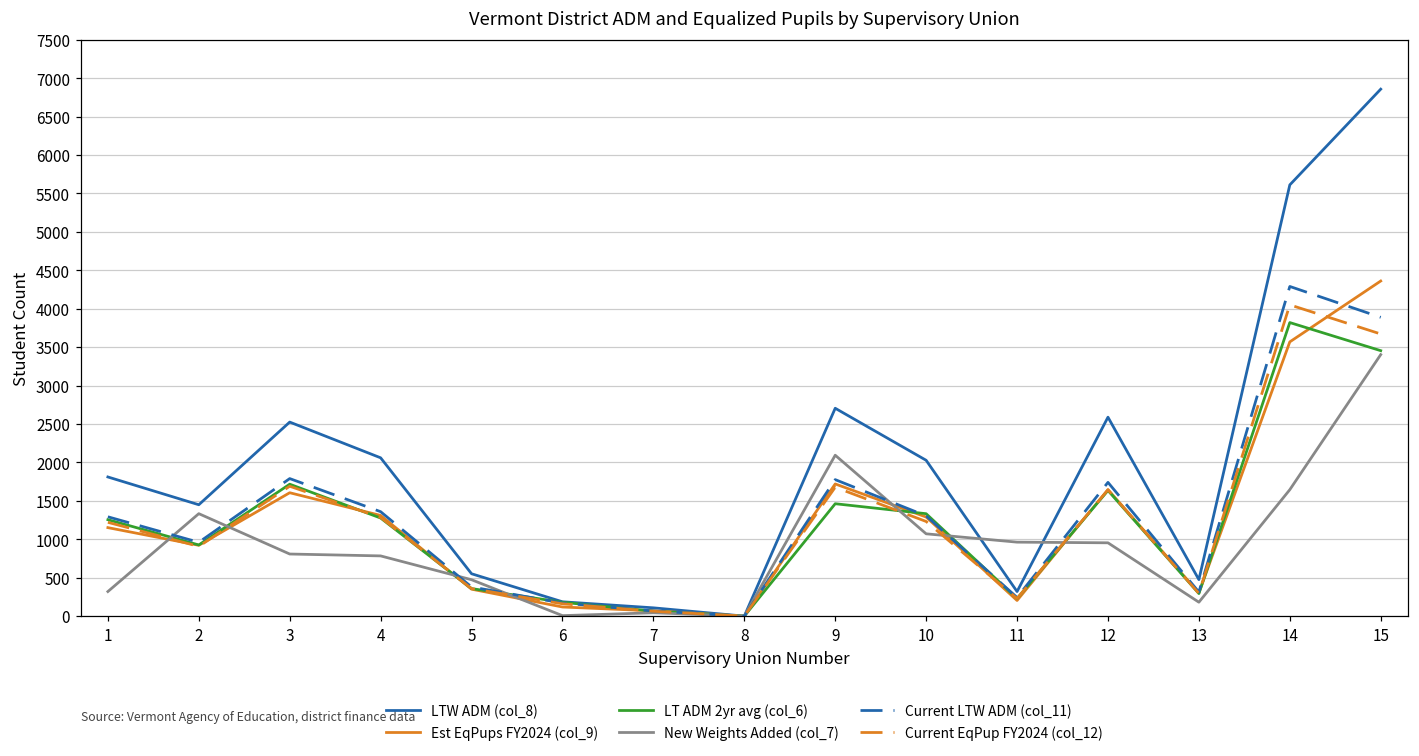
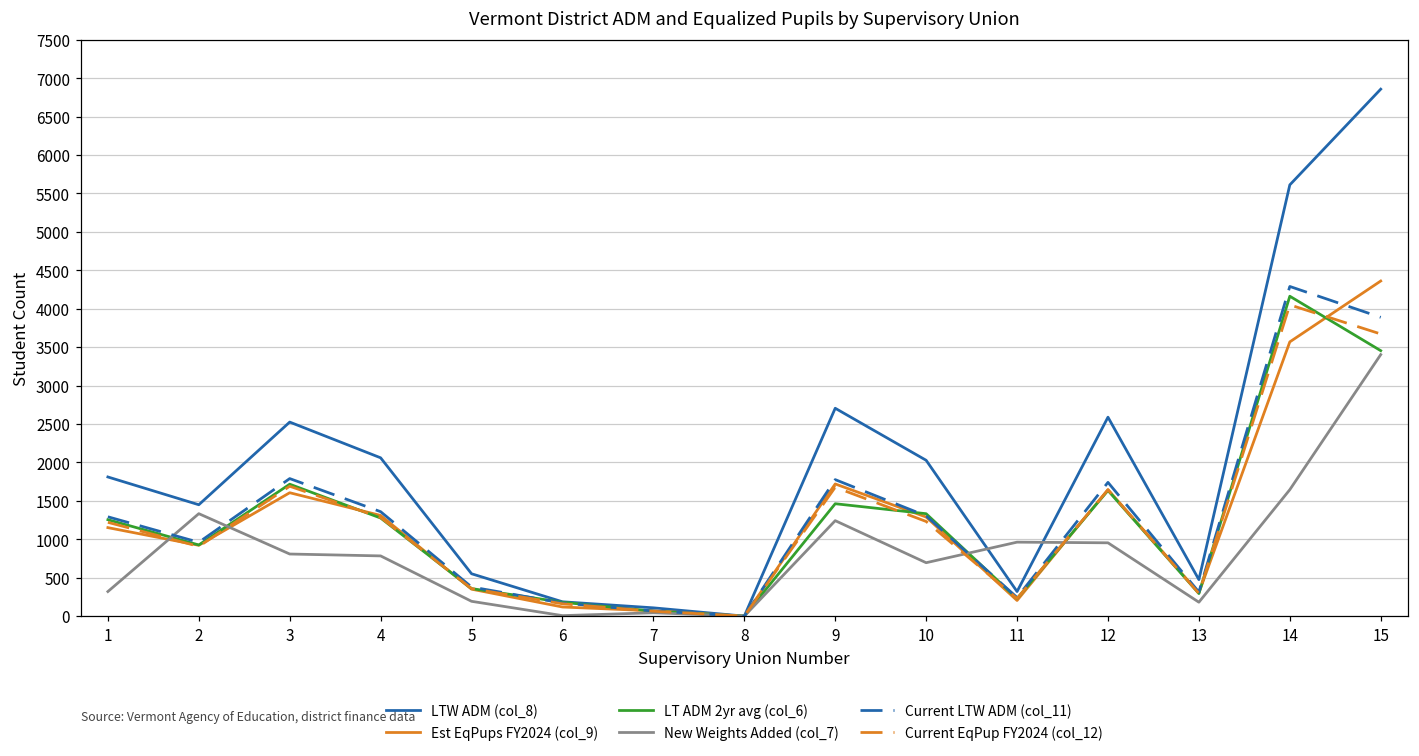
  {
    "LT ADM 2yr avg (col_6)": {
      "9": 1500,
-     "14": 3800,
+     "14": 4200,
      "15": 3500
    },
    "New Weights Added (col_7)": {
      "1": 300,
      "2": 1300,
      "3": 800,
      "4": 800,
-     "5": 500,
+     "5": 200,
      "6": 0,
-     "9": 2100,
-     "10": 1100,
+     "9": 1200,
+     "10": 700,
      "11": 1000,
      "12": 1000,
      "13": 200,
      "14": 1600,
      "15": 3400
    }
  }
